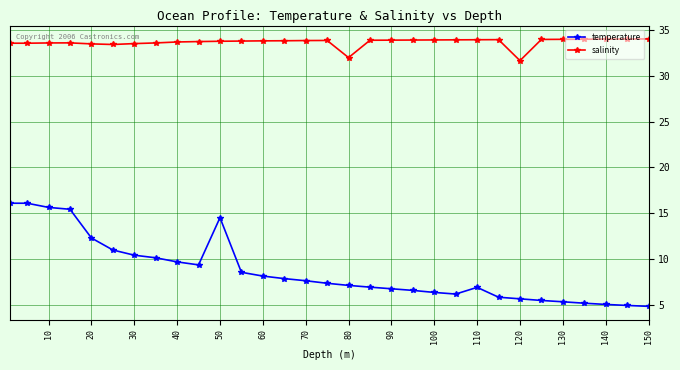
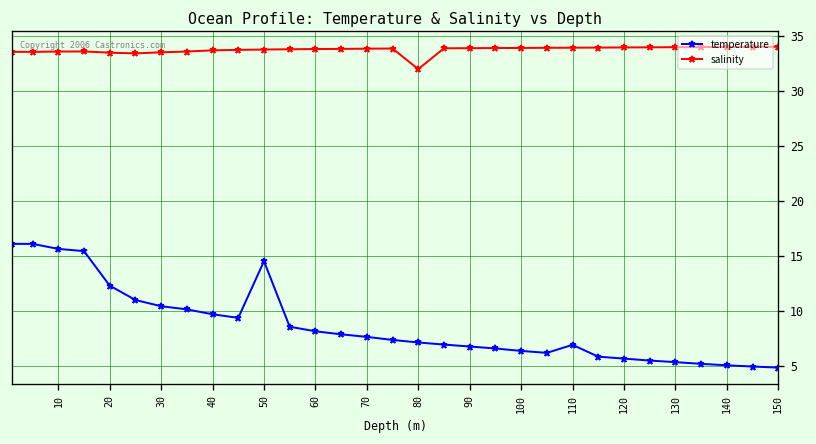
  {
    "temperature": {
      "10": 16,
      "20": 12,
      "30": 10,
      "40": 10,
      "50": 15,
      "60": 8,
      "70": 8,
      "80": 7,
      "90": 7,
      "100": 6,
      "110": 7,
      "120": 6,
      "130": 5,
      "140": 5,
      "150": 5
    },
    "salinity": {
      "20": 34,
      "30": 34,
      "40": 34,
      "50": 34,
      "60": 34,
      "70": 34,
      "80": 32,
      "90": 34,
      "100": 34,
      "110": 34,
-     "120": 32,
+     "120": 34,
      "130": 34,
      "150": 34
    }
  }
